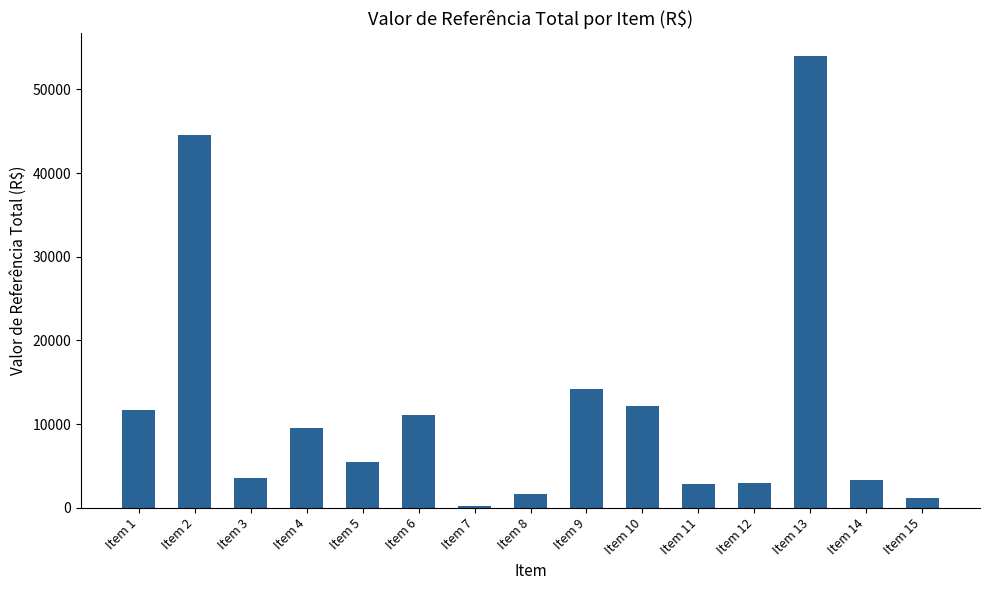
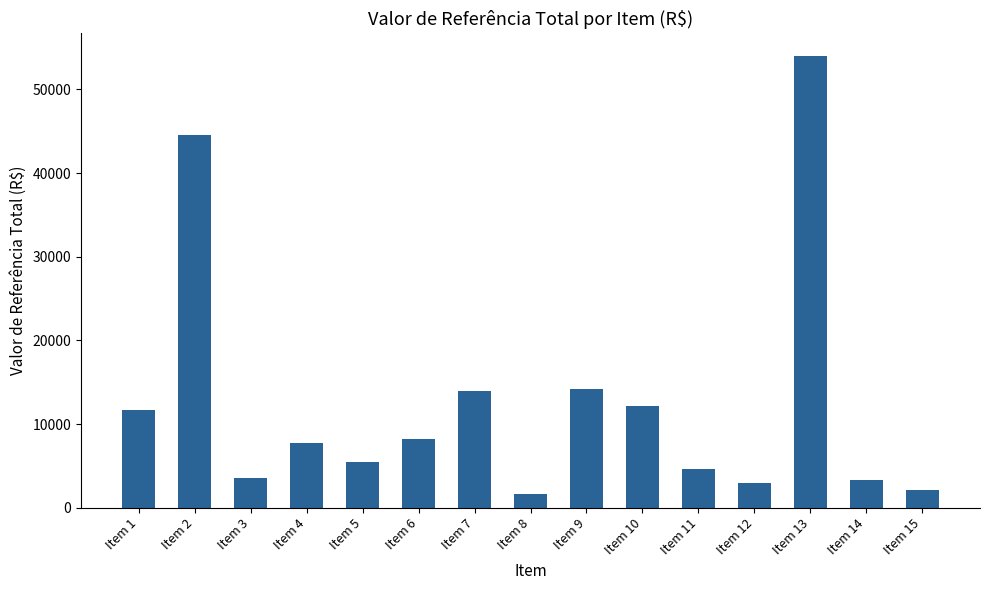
  {
    "Item 1": 12000,
    "Item 2": 45000,
    "Item 3": 4000,
-   "Item 4": 10000,
+   "Item 4": 8000,
    "Item 5": 6000,
-   "Item 6": 11000,
-   "Item 7": 0,
+   "Item 6": 8000,
+   "Item 7": 14000,
    "Item 8": 2000,
    "Item 9": 14000,
    "Item 10": 12000,
-   "Item 11": 3000,
+   "Item 11": 5000,
    "Item 12": 3000,
    "Item 13": 54000,
    "Item 14": 3000,
-   "Item 15": 1000
+   "Item 15": 2000
  }
